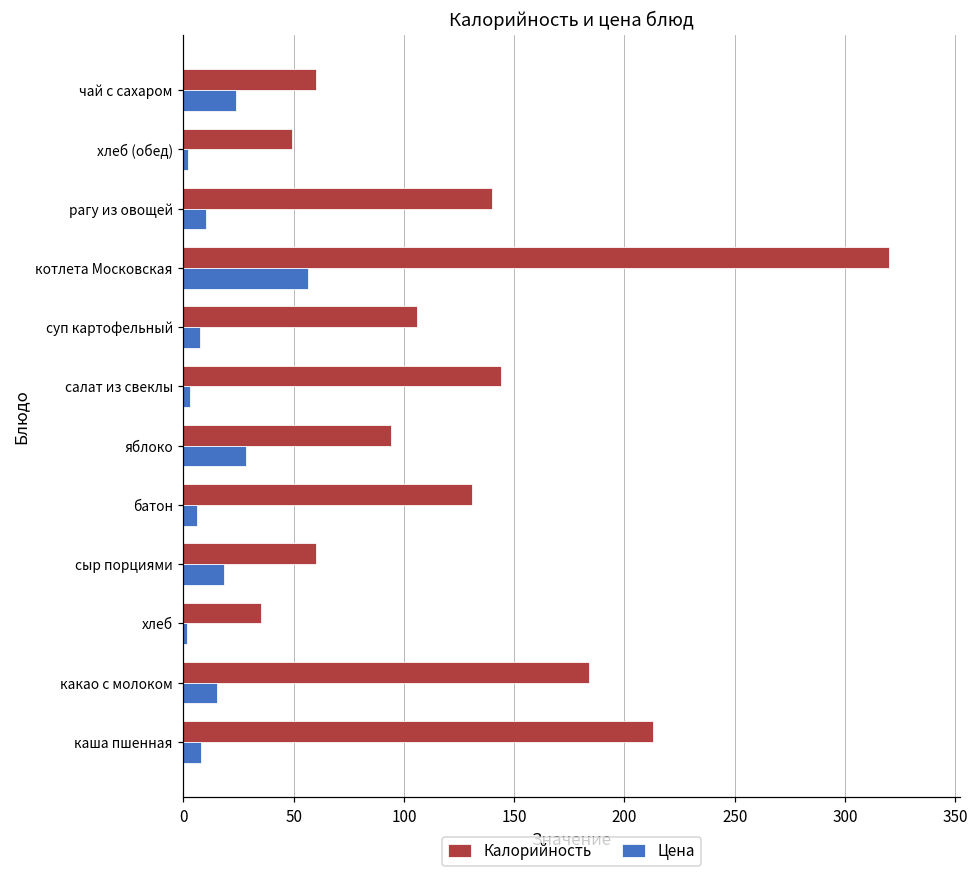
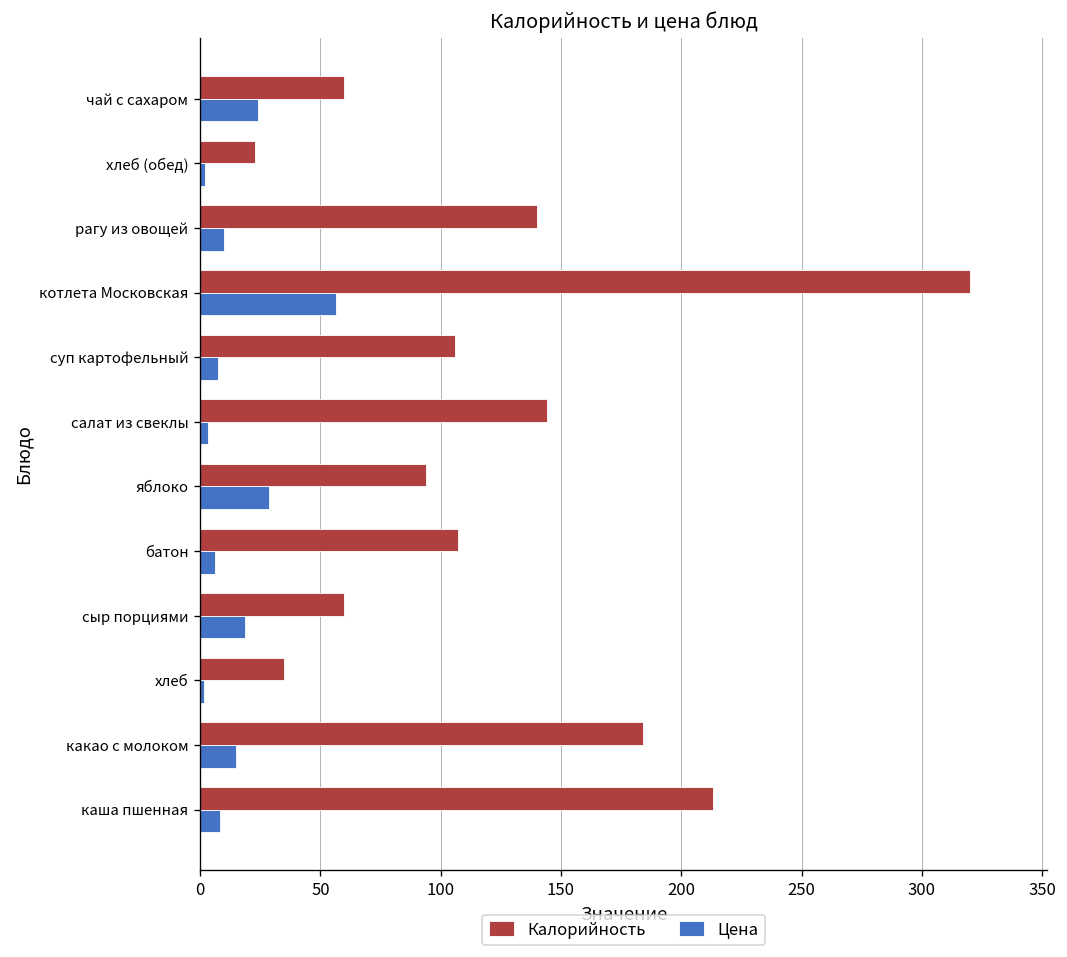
  {
    "Калорийность": {
      "чай с сахаром": 60,
-     "хлеб (обед)": 49,
+     "хлеб (обед)": 23,
      "рагу из овощей": 140,
      "котлета Московская": 320,
      "суп картофельный": 106,
      "салат из свеклы": 144,
      "яблоко": 94,
-     "батон": 131,
+     "батон": 107,
      "сыр порциями": 60,
      "хлеб": 35,
      "какао с молоком": 184,
      "каша пшенная": 213
    },
    "Цена": {
      "чай с сахаром": 24,
      "хлеб (обед)": 2,
      "рагу из овощей": 10,
      "котлета Московская": 56,
      "суп картофельный": 7,
      "салат из свеклы": 3,
      "яблоко": 29,
      "батон": 6,
      "сыр порциями": 19,
      "хлеб": 2,
      "какао с молоком": 15,
      "каша пшенная": 8
    }
  }
